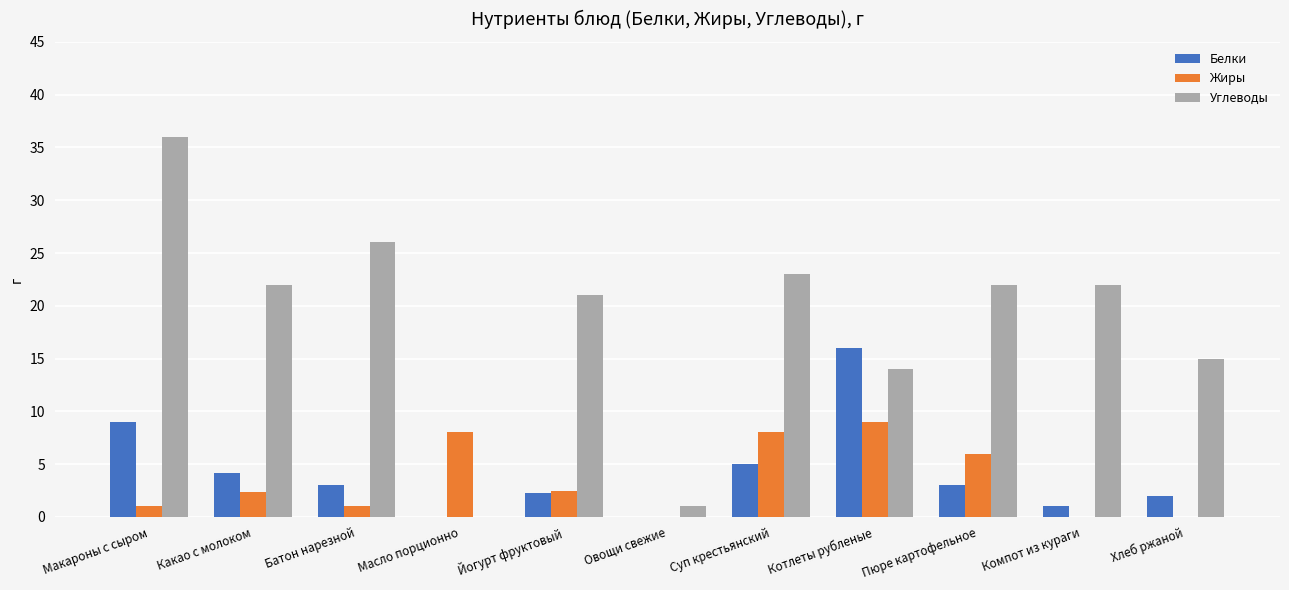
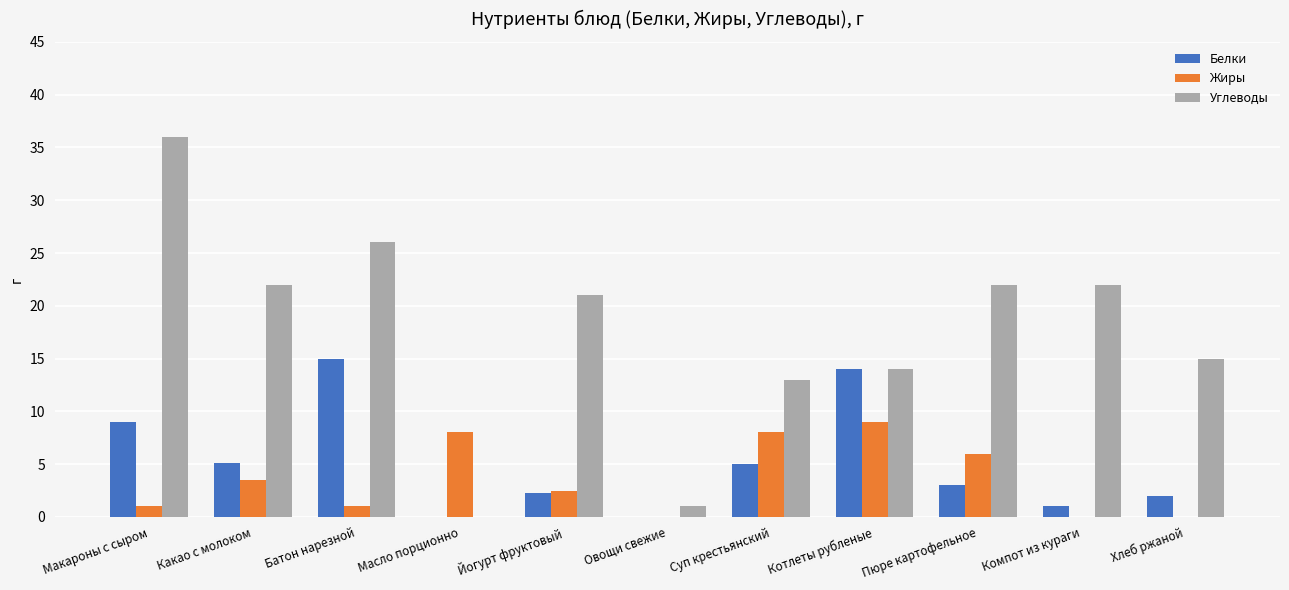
  {
    "Белки": {
      "Макароны с сыром": 9.0,
-     "Какао с молоком": 4.2,
-     "Батон нарезной": 3,
+     "Какао с молоком": 5.1,
+     "Батон нарезной": 15,
      "Масло порционно": 0.0,
      "Йогурт фруктовый": 2.3,
      "Овощи свежие": 0.0,
      "Суп крестьянский": 5.0,
-     "Котлеты рубленые": 16,
+     "Котлеты рубленые": 14,
      "Пюре картофельное": 3.0,
      "Компот из кураги": 1.0,
      "Хлеб ржаной": 2.0
    },
    "Жиры": {
      "Макароны с сыром": 1.0,
-     "Какао с молоком": 2.4,
+     "Какао с молоком": 3.5,
      "Батон нарезной": 1.0,
      "Масло порционно": 8.0,
      "Йогурт фруктовый": 2.5,
      "Овощи свежие": 0.0,
      "Суп крестьянский": 8.0,
      "Котлеты рубленые": 9.0,
      "Пюре картофельное": 6.0,
      "Компот из кураги": 0.0,
      "Хлеб ржаной": 0.0
    },
    "Углеводы": {
      "Макароны с сыром": 36,
      "Какао с молоком": 22,
      "Батон нарезной": 26,
      "Масло порционно": 0,
      "Йогурт фруктовый": 21,
      "Овощи свежие": 1,
-     "Суп крестьянский": 23,
+     "Суп крестьянский": 13,
      "Котлеты рубленые": 14,
      "Пюре картофельное": 22,
      "Компот из кураги": 22,
      "Хлеб ржаной": 15
    }
  }
